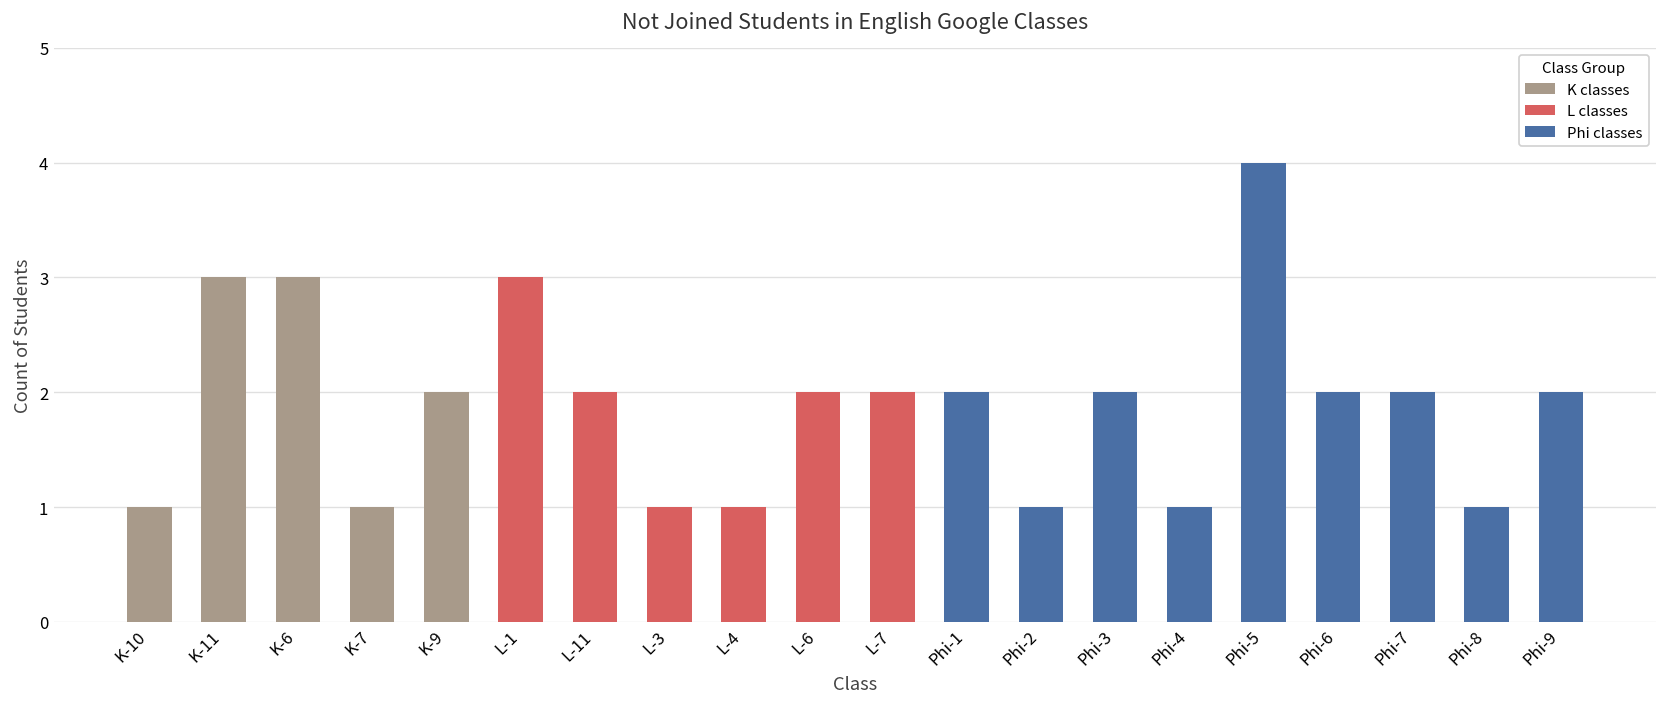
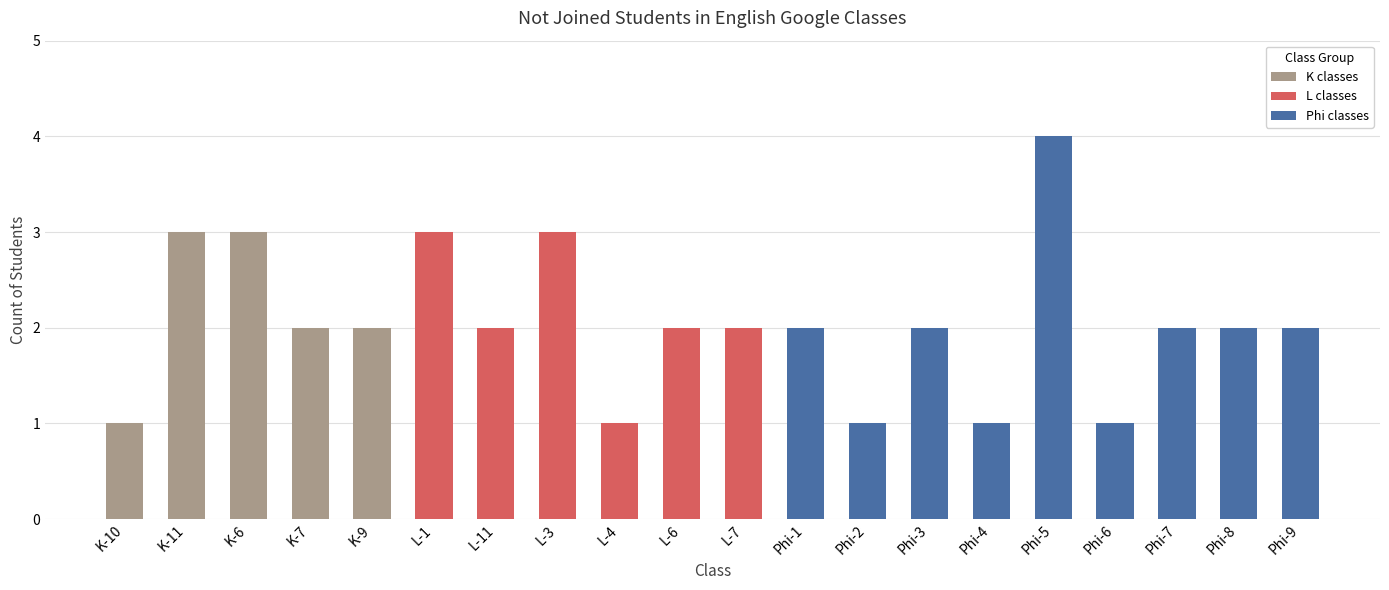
  {
    "K-10": 1,
    "K-11": 3,
    "K-6": 3,
-   "K-7": 1,
+   "K-7": 2,
    "K-9": 2,
    "L-1": 3,
    "L-11": 2,
-   "L-3": 1,
+   "L-3": 3,
    "L-4": 1,
    "L-6": 2,
    "L-7": 2,
    "Phi-1": 2,
    "Phi-2": 1,
    "Phi-3": 2,
    "Phi-4": 1,
    "Phi-5": 4,
-   "Phi-6": 2,
+   "Phi-6": 1,
    "Phi-7": 2,
-   "Phi-8": 1,
+   "Phi-8": 2,
    "Phi-9": 2
  }
